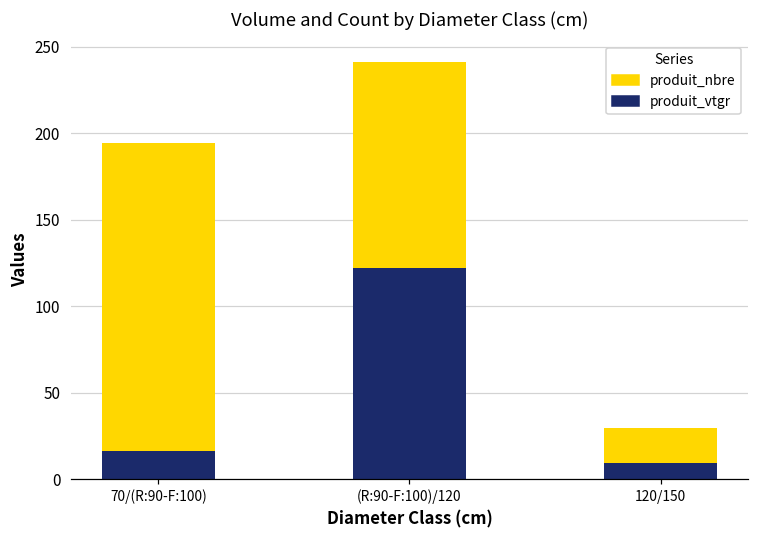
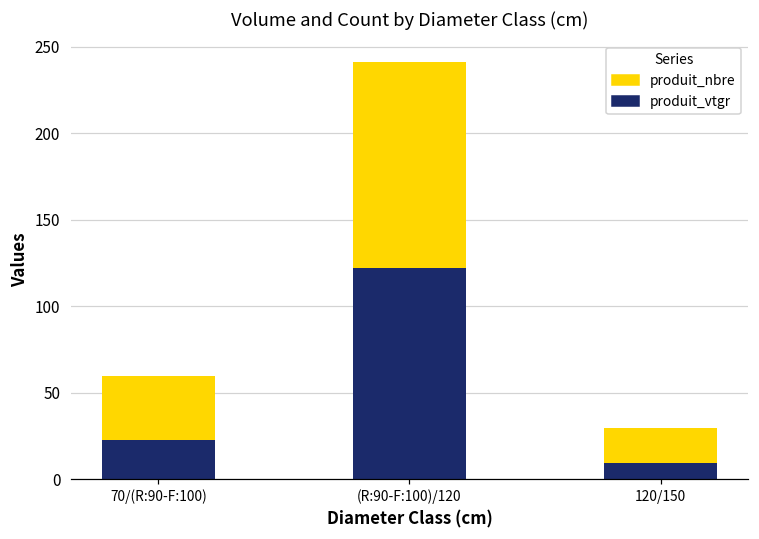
  {
    "produit_vtgr": {
-     "70/(R:90-F:100)": 16,
+     "70/(R:90-F:100)": 23,
      "(R:90-F:100)/120": 122,
      "120/150": 9
    },
    "produit_nbre": {
-     "70/(R:90-F:100)": 178,
+     "70/(R:90-F:100)": 37,
      "(R:90-F:100)/120": 119,
      "120/150": 20
    }
  }
